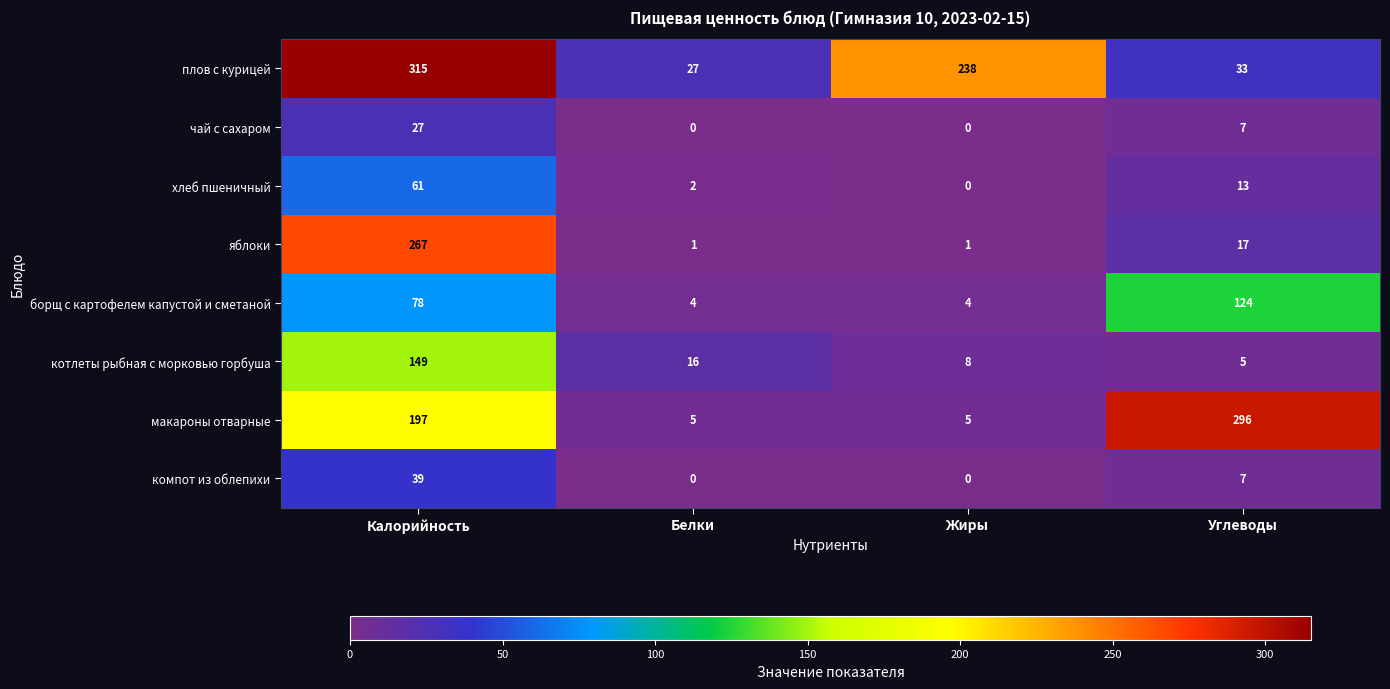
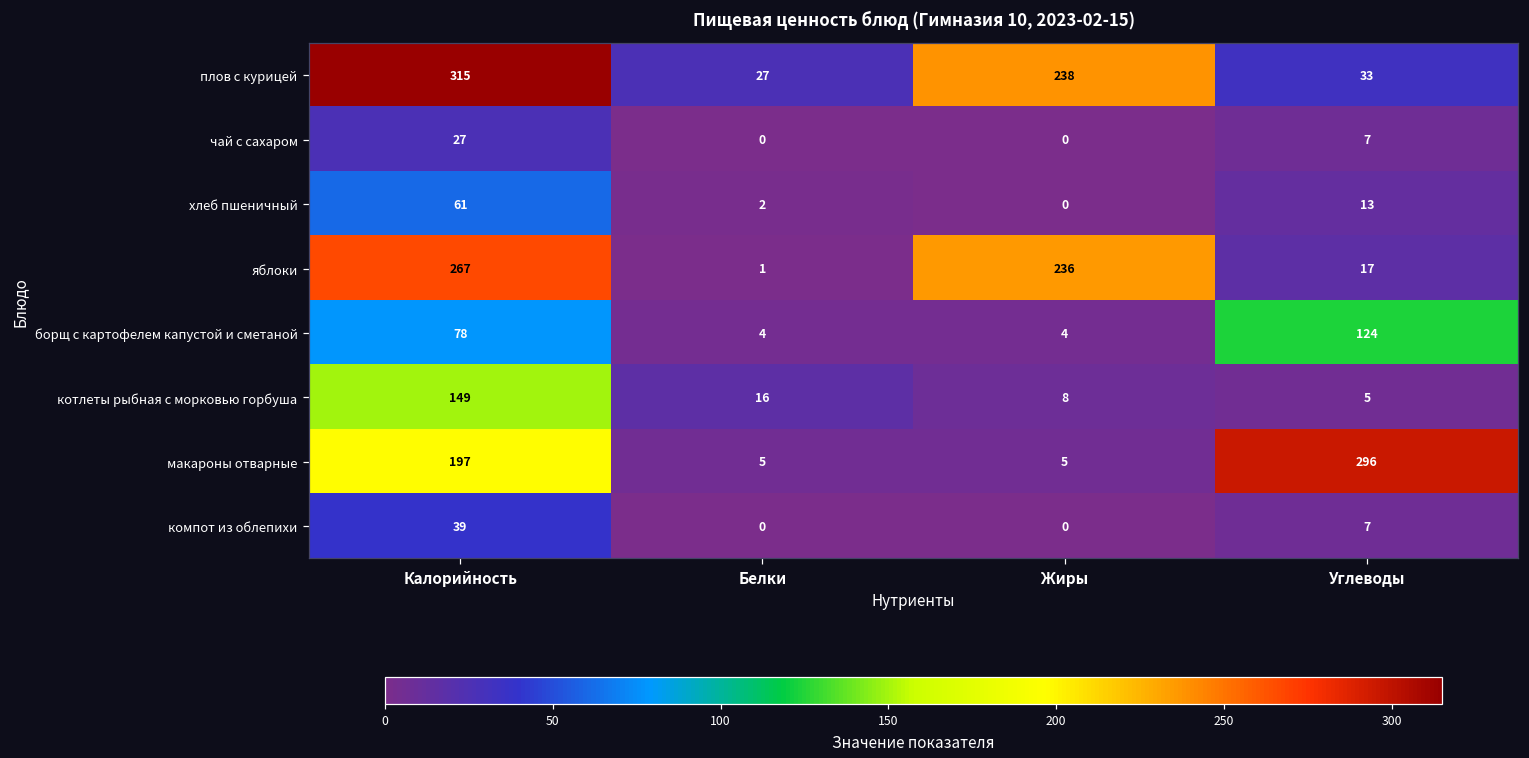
  {
    "плов с курицей": {
      "Калорийность": 315,
      "Белки": 27,
      "Жиры": 238,
      "Углеводы": 33
    },
    "чай с сахаром": {
      "Калорийность": 27,
      "Белки": 0,
      "Жиры": 0,
      "Углеводы": 7
    },
    "хлеб пшеничный": {
      "Калорийность": 61,
      "Белки": 2,
      "Жиры": 0,
      "Углеводы": 13
    },
    "яблоки": {
      "Калорийность": 267,
      "Белки": 1,
-     "Жиры": 1,
+     "Жиры": 236,
      "Углеводы": 17
    },
    "борщ с картофелем капустой и сметаной": {
      "Калорийность": 78,
      "Белки": 4,
      "Жиры": 4,
      "Углеводы": 124
    },
    "котлеты рыбная с морковью горбуша": {
      "Калорийность": 149,
      "Белки": 16,
      "Жиры": 8,
      "Углеводы": 5
    },
    "макароны отварные": {
      "Калорийность": 197,
      "Белки": 5,
      "Жиры": 5,
      "Углеводы": 296
    },
    "компот из облепихи": {
      "Калорийность": 39,
      "Белки": 0,
      "Жиры": 0,
      "Углеводы": 7
    }
  }
